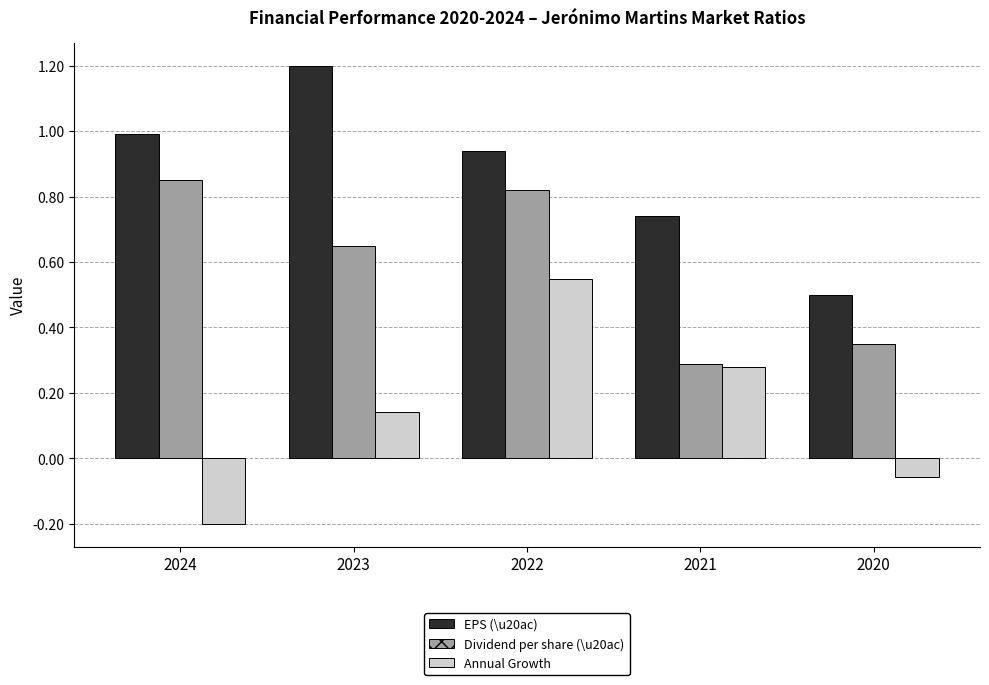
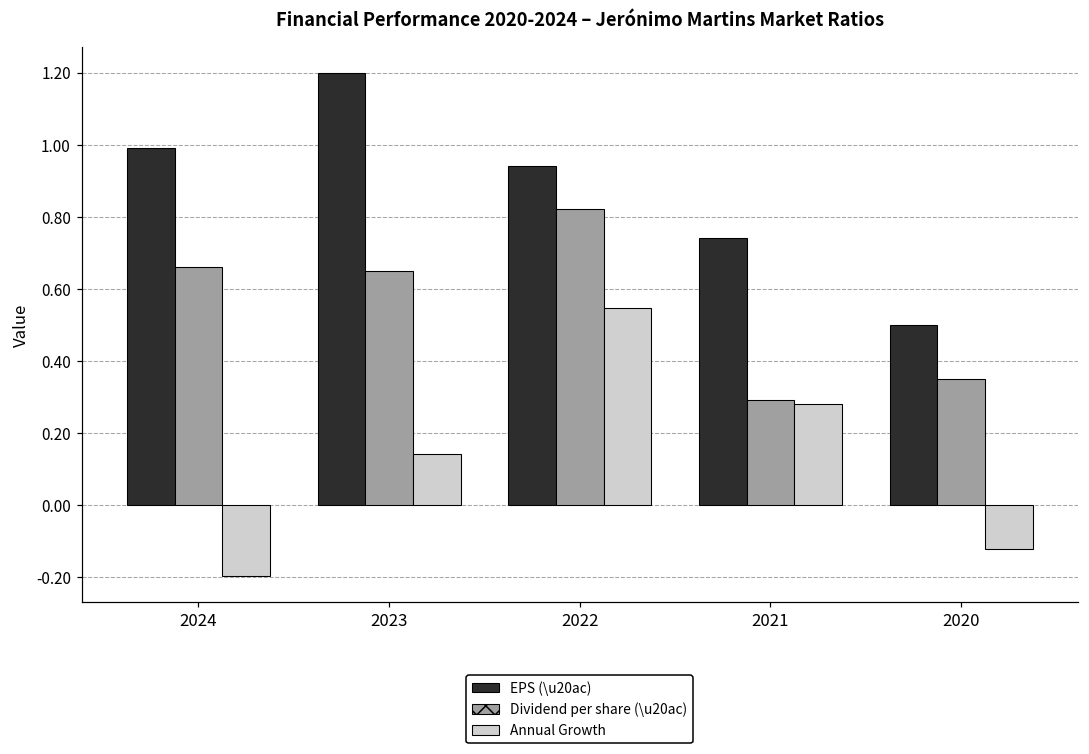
  {
    "EPS (\\u20ac)": {
      "2024": 0.99,
      "2023": 1.20,
      "2022": 0.94,
      "2021": 0.74,
      "2020": 0.50
    },
    "Dividend per share (\\u20ac)": {
-     "2024": 0.85,
+     "2024": 0.66,
      "2023": 0.65,
      "2022": 0.82,
      "2021": 0.29,
      "2020": 0.35
    },
    "Annual Growth": {
      "2024": -0.20,
      "2023": 0.14,
      "2022": 0.55,
      "2021": 0.28,
-     "2020": -0.06
+     "2020": -0.12
    }
  }
